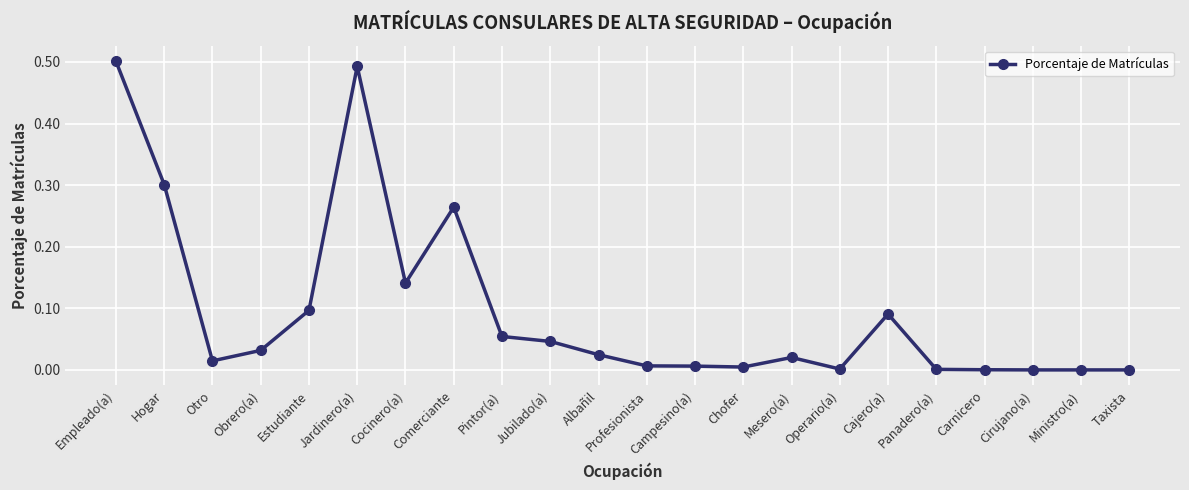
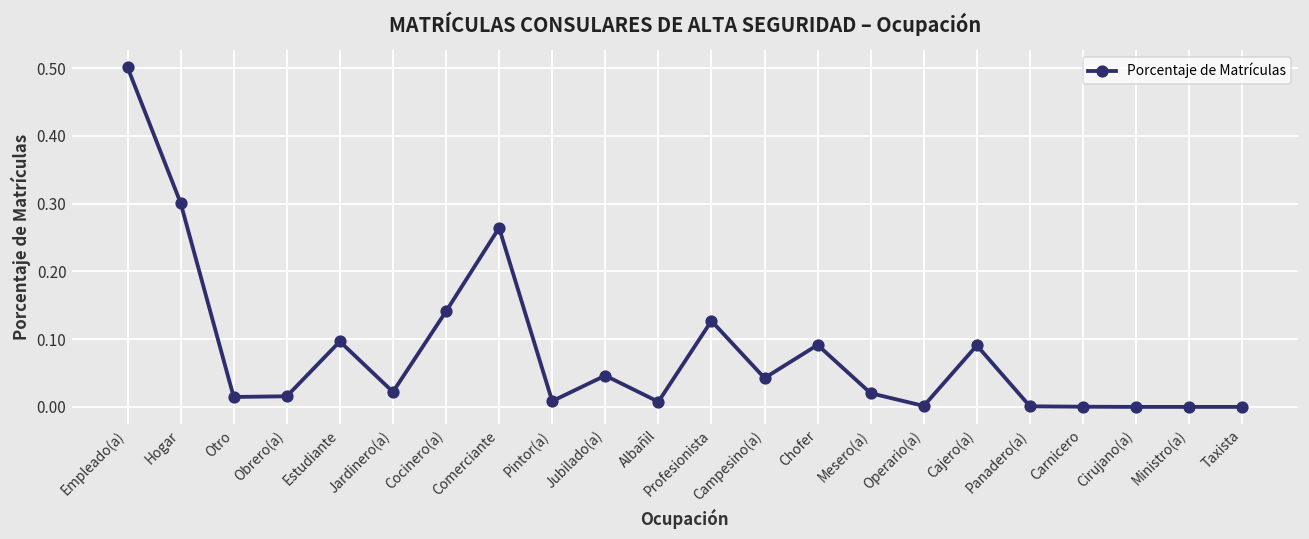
  {
    "Empleado(a)": 0.50,
    "Hogar": 0.30,
    "Otro": 0.01,
-   "Obrero(a)": 0.03,
+   "Obrero(a)": 0.02,
    "Estudiante": 0.10,
-   "Jardinero(a)": 0.49,
+   "Jardinero(a)": 0.02,
    "Cocinero(a)": 0.14,
    "Comerciante": 0.26,
-   "Pintor(a)": 0.05,
+   "Pintor(a)": 0.01,
    "Jubilado(a)": 0.05,
-   "Albañil": 0.02,
-   "Profesionista": 0.01,
-   "Campesino(a)": 0.01,
-   "Chofer": 0.00,
+   "Albañil": 0.01,
+   "Profesionista": 0.13,
+   "Campesino(a)": 0.04,
+   "Chofer": 0.09,
    "Mesero(a)": 0.02,
    "Operario(a)": 0.00,
    "Cajero(a)": 0.09,
    "Panadero(a)": 0.00,
    "Carnicero": 0.00,
    "Cirujano(a)": 0.00,
    "Ministro(a)": 0.00,
    "Taxista": 0.00
  }
